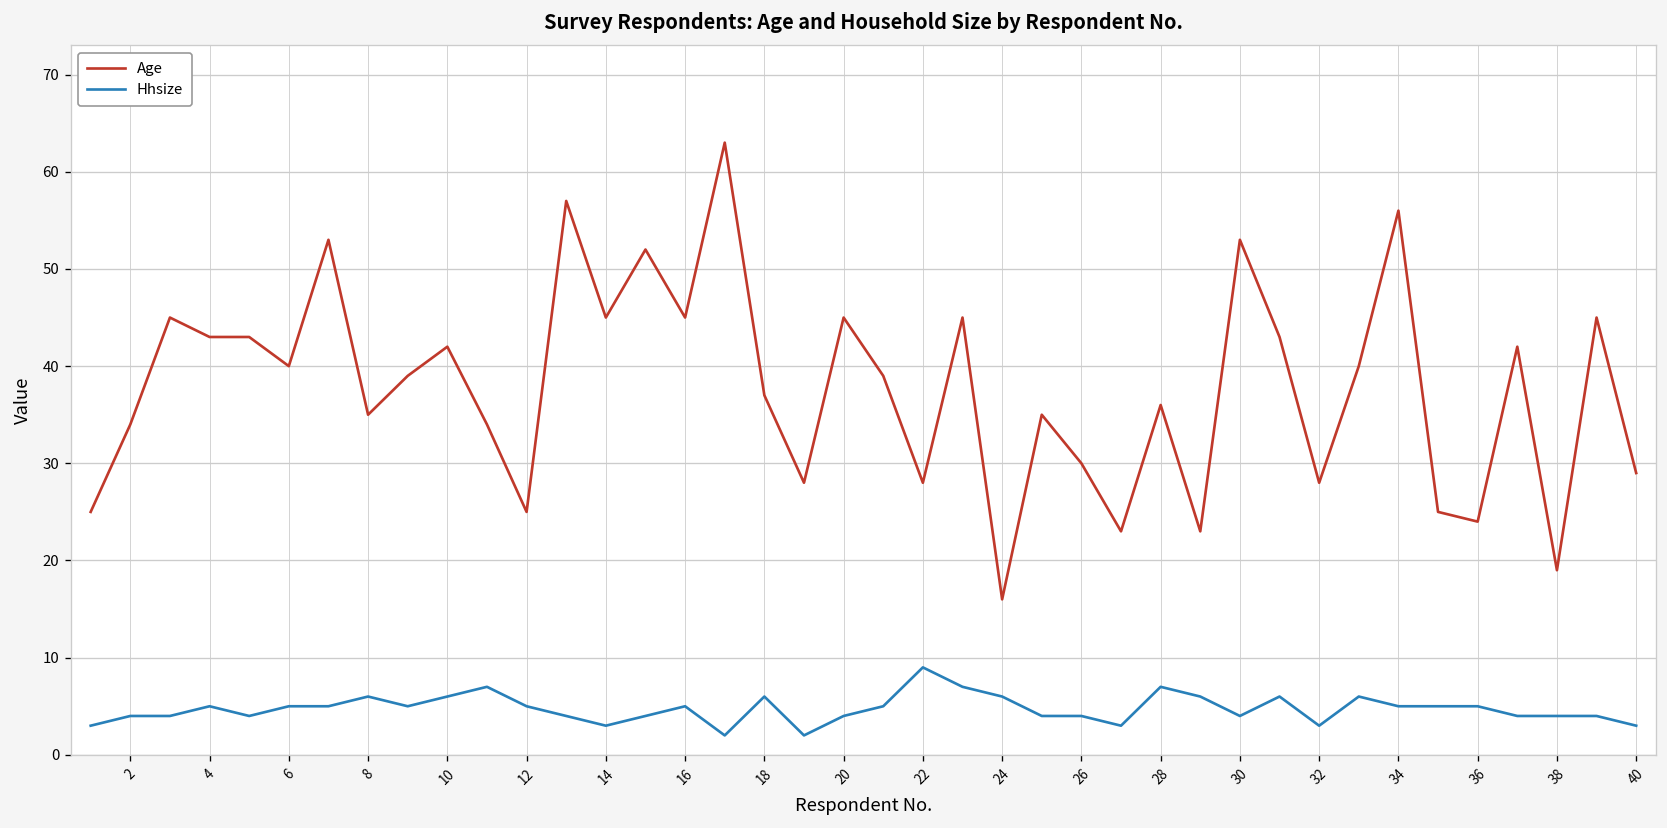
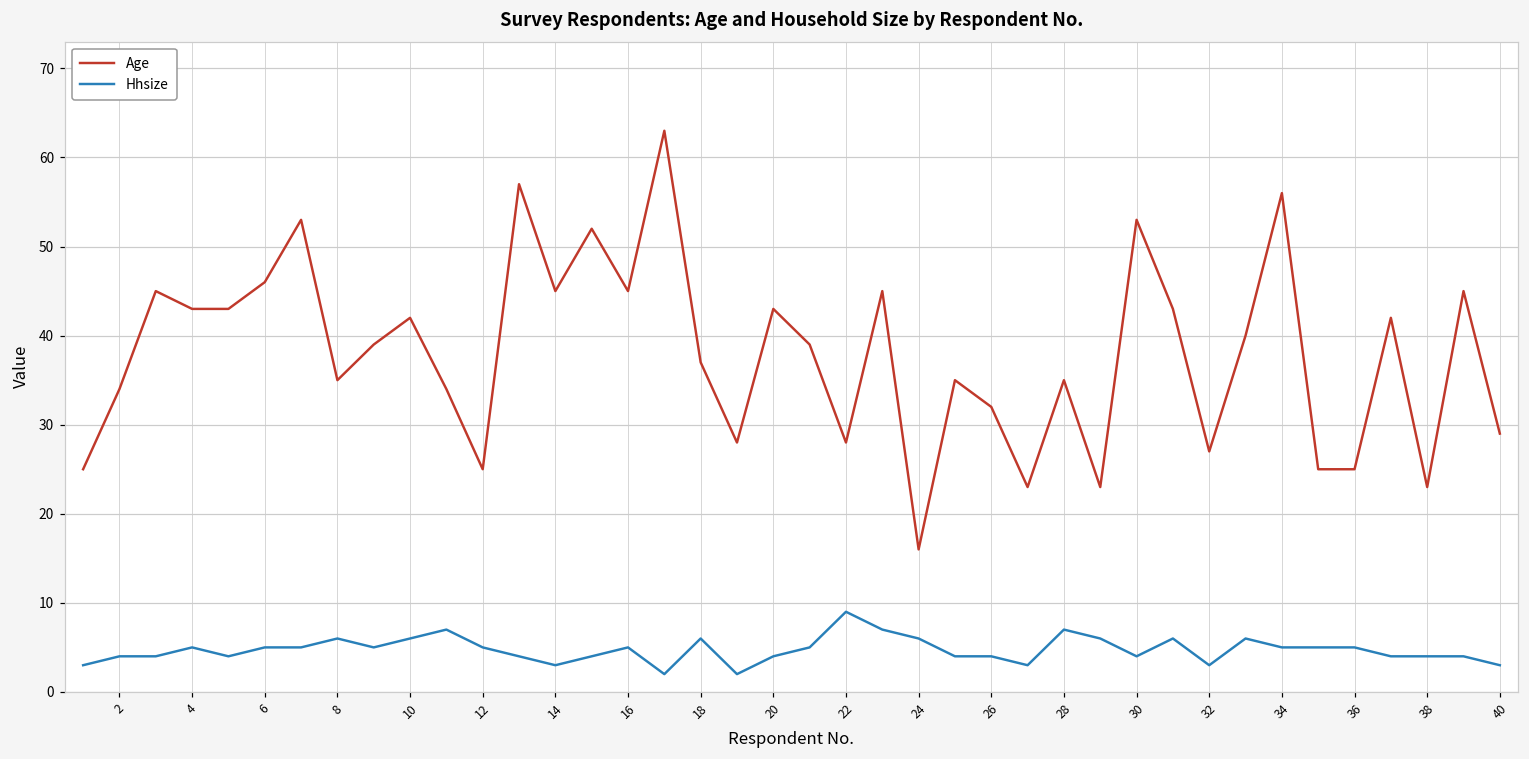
  {
    "Age": {
      "2": 34,
      "4": 43,
-     "6": 40,
+     "6": 46,
      "8": 35,
      "10": 42,
      "12": 25,
      "14": 45,
      "16": 45,
      "18": 37,
-     "20": 45,
+     "20": 43,
      "22": 28,
      "24": 16,
-     "26": 30,
-     "28": 36,
+     "26": 32,
+     "28": 35,
      "30": 53,
-     "32": 28,
+     "32": 27,
      "34": 56,
-     "36": 24,
-     "38": 19,
+     "36": 25,
+     "38": 23,
      "40": 29
    },
    "Hhsize": {
      "2": 4,
      "4": 5,
      "6": 5,
      "8": 6,
      "10": 6,
      "12": 5,
      "14": 3,
      "16": 5,
      "18": 6,
      "20": 4,
      "22": 9,
      "24": 6,
      "26": 4,
      "28": 7,
      "30": 4,
      "32": 3,
      "34": 5,
      "36": 5,
      "38": 4,
      "40": 3
    }
  }
